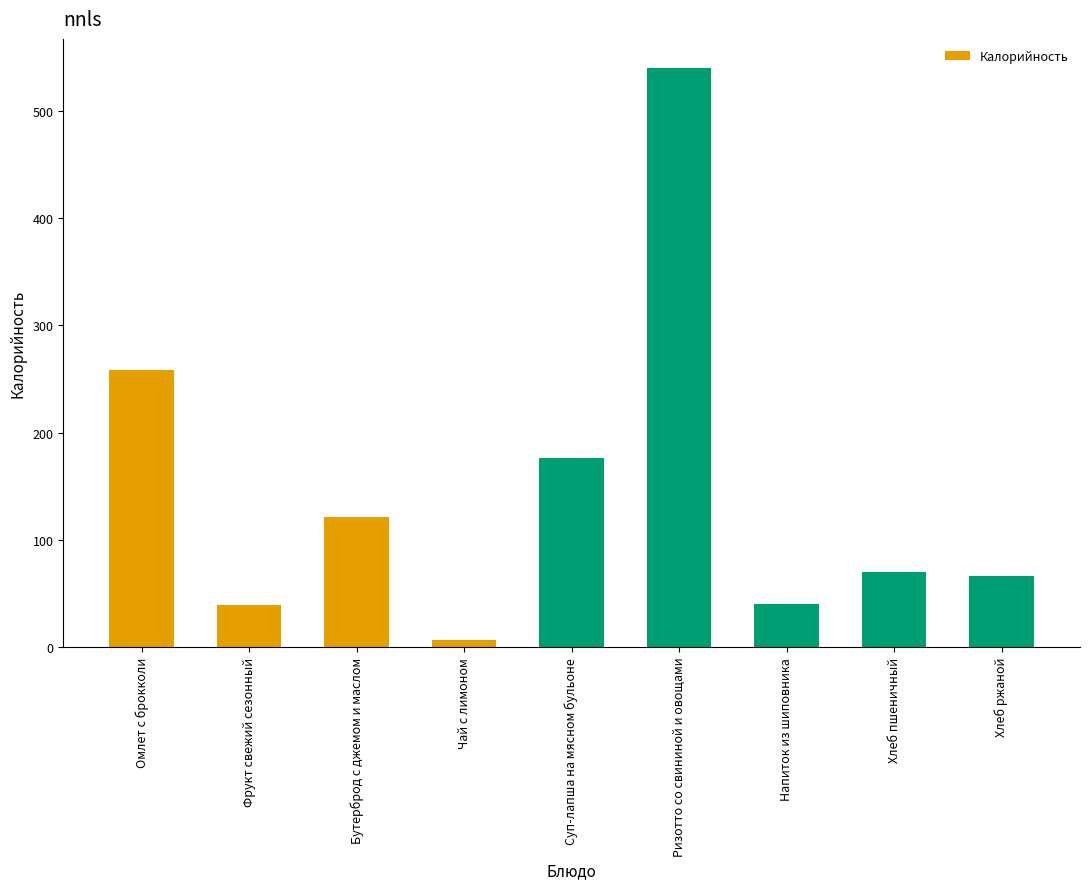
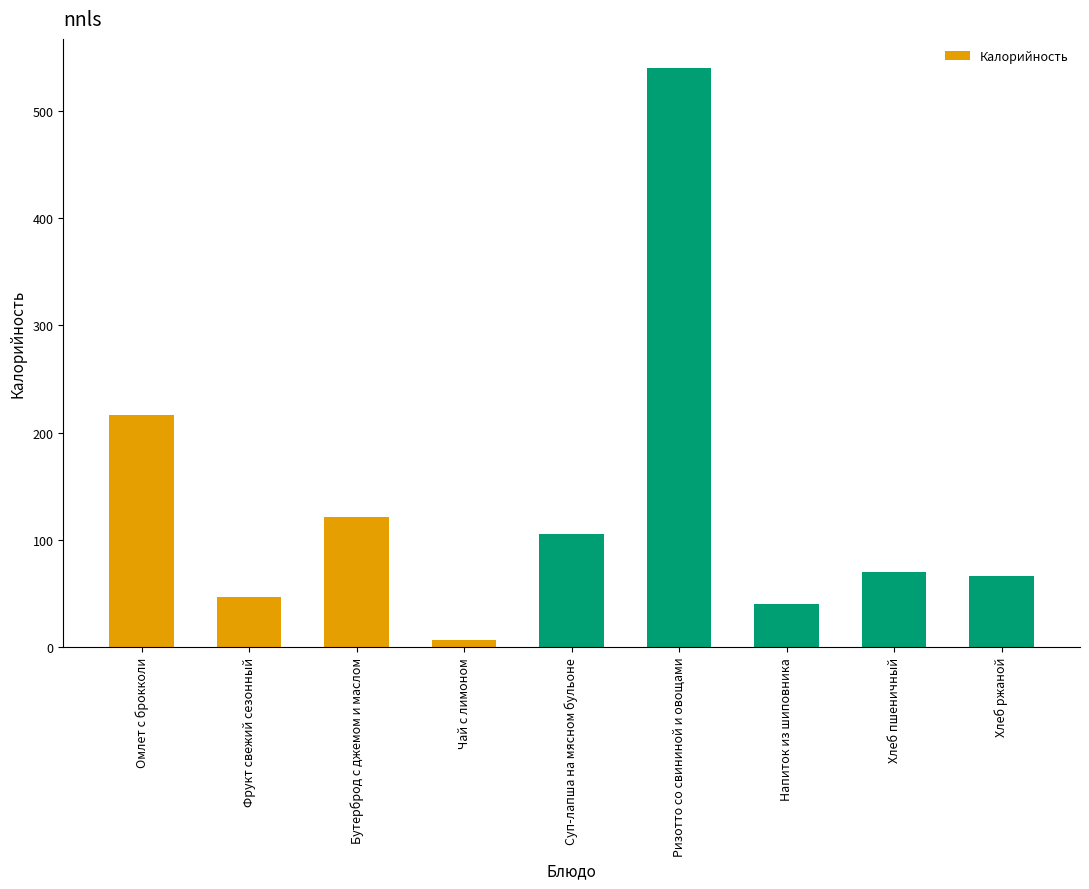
  {
-   "Омлет с брокколи": 259,
-   "Фрукт свежий сезонный": 39,
+   "Омлет с брокколи": 217,
+   "Фрукт свежий сезонный": 47,
    "Бутерброд с джемом и маслом": 122,
    "Чай с лимоном": 7,
-   "Суп-лапша на мясном бульоне": 177,
+   "Суп-лапша на мясном бульоне": 106,
    "Ризотто со свининой и овощами": 540,
    "Напиток из шиповника": 40,
    "Хлеб пшеничный": 71,
    "Хлеб ржаной": 66
  }
